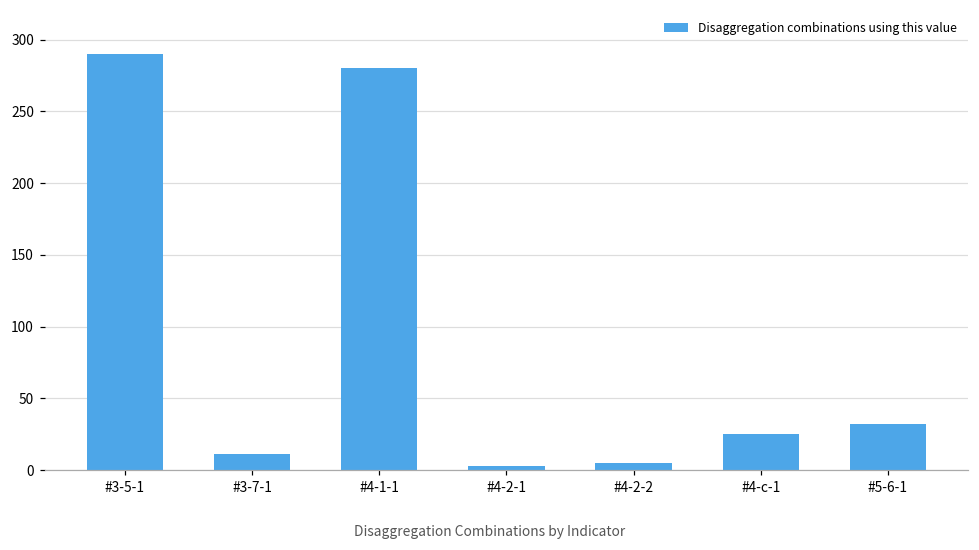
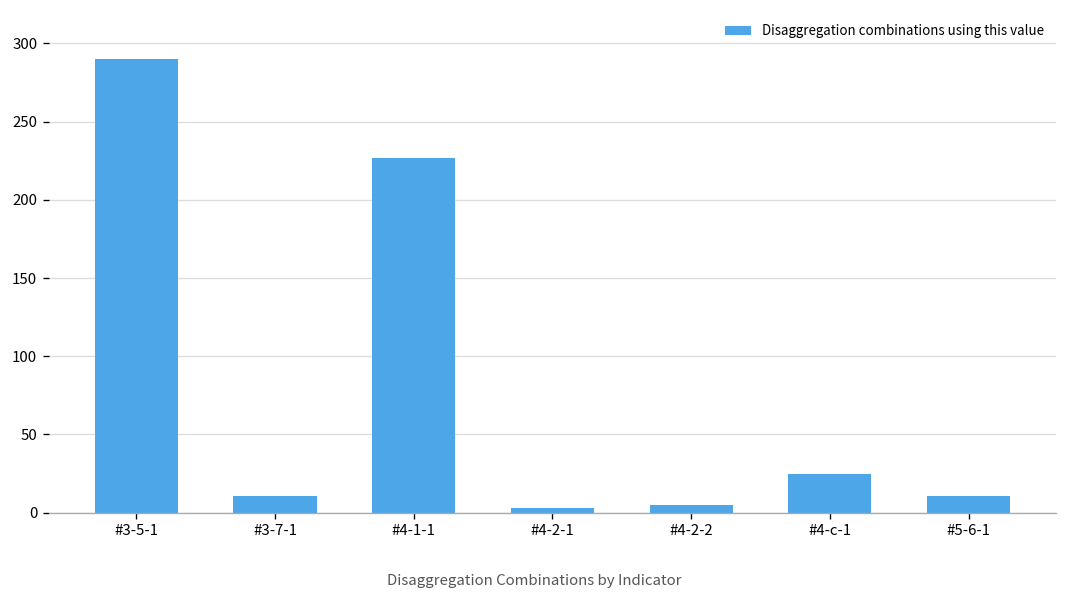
  {
    "#3-5-1": 290,
    "#3-7-1": 11,
-   "#4-1-1": 280,
+   "#4-1-1": 227,
    "#4-2-1": 3,
    "#4-2-2": 5,
    "#4-c-1": 25,
-   "#5-6-1": 32
+   "#5-6-1": 11
  }
